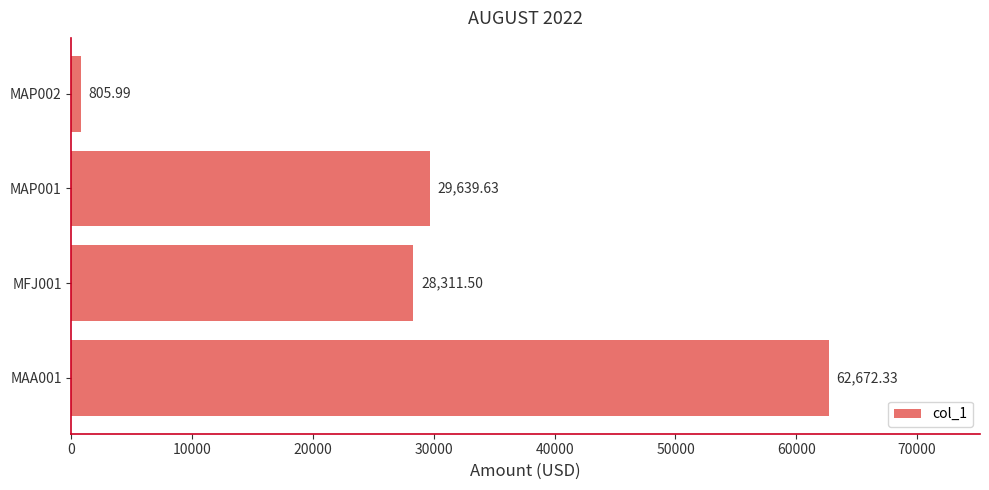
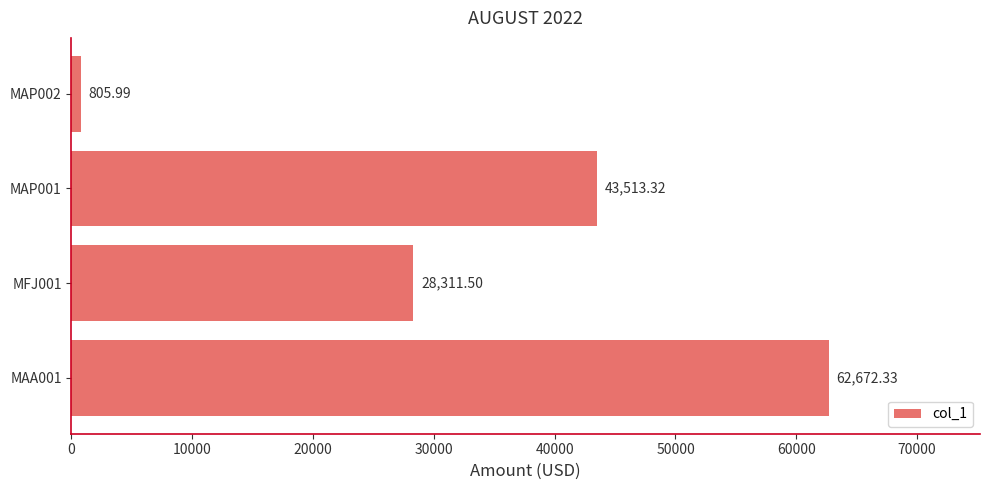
  {
    "MAP002": "805.99",
-   "MAP001": "29,639.63",
+   "MAP001": "43,513.32",
    "MFJ001": "28,311.50",
    "MAA001": "62,672.33"
  }
